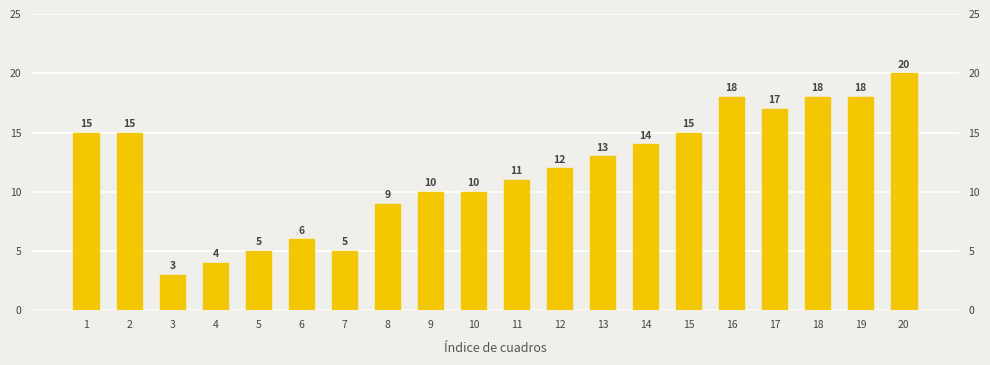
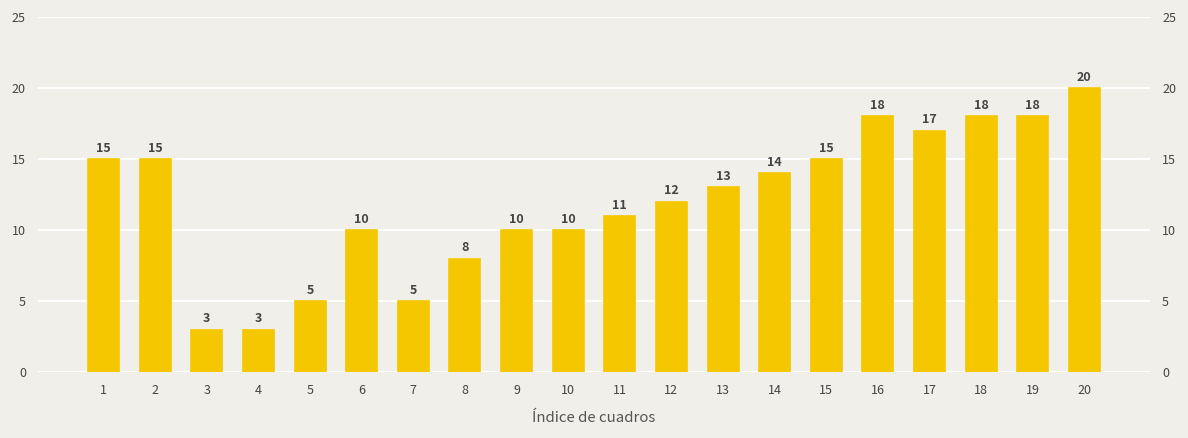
  {
    "1": 15,
    "2": 15,
    "3": 3,
-   "4": 4,
+   "4": 3,
    "5": 5,
-   "6": 6,
+   "6": 10,
    "7": 5,
-   "8": 9,
+   "8": 8,
    "9": 10,
    "10": 10,
    "11": 11,
    "12": 12,
    "13": 13,
    "14": 14,
    "15": 15,
    "16": 18,
    "17": 17,
    "18": 18,
    "19": 18,
    "20": 20
  }
